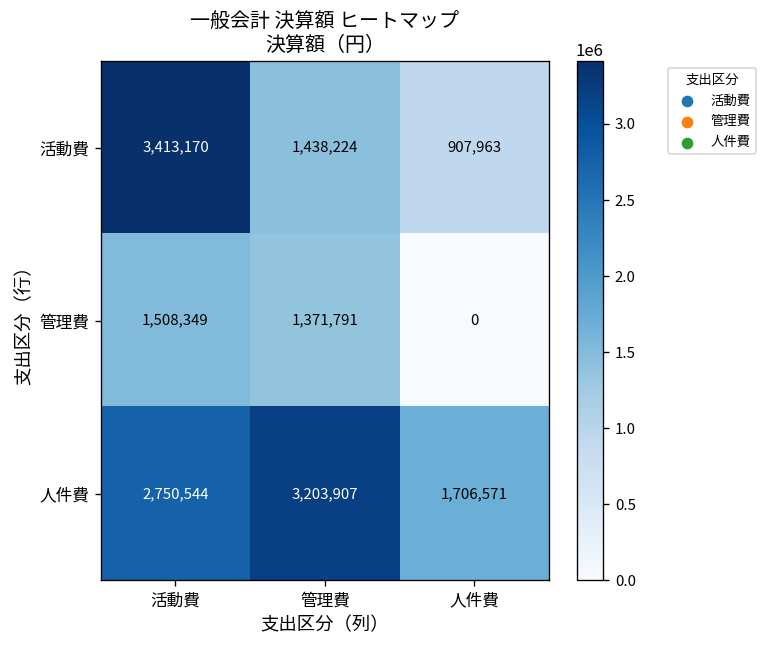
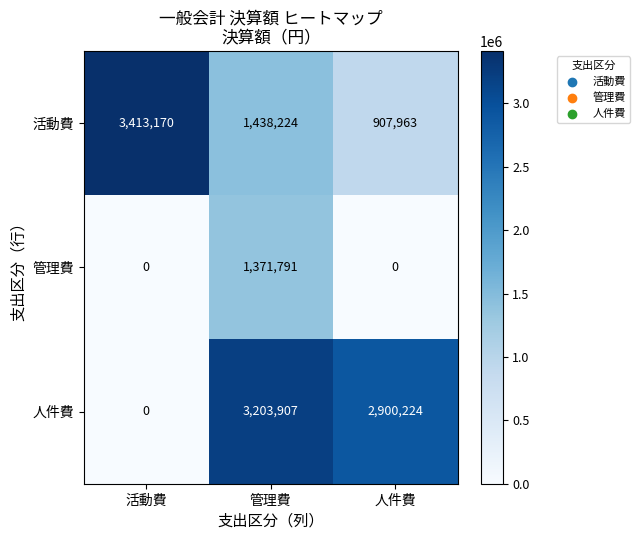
  {
    "活動費": {
      "活動費": "3,413,170",
      "管理費": "1,438,224",
      "人件費": "907,963"
    },
    "管理費": {
-     "活動費": "1,508,349",
+     "活動費": "0",
      "管理費": "1,371,791",
      "人件費": "0"
    },
    "人件費": {
-     "活動費": "2,750,544",
+     "活動費": "0",
      "管理費": "3,203,907",
-     "人件費": "1,706,571"
+     "人件費": "2,900,224"
    }
  }
